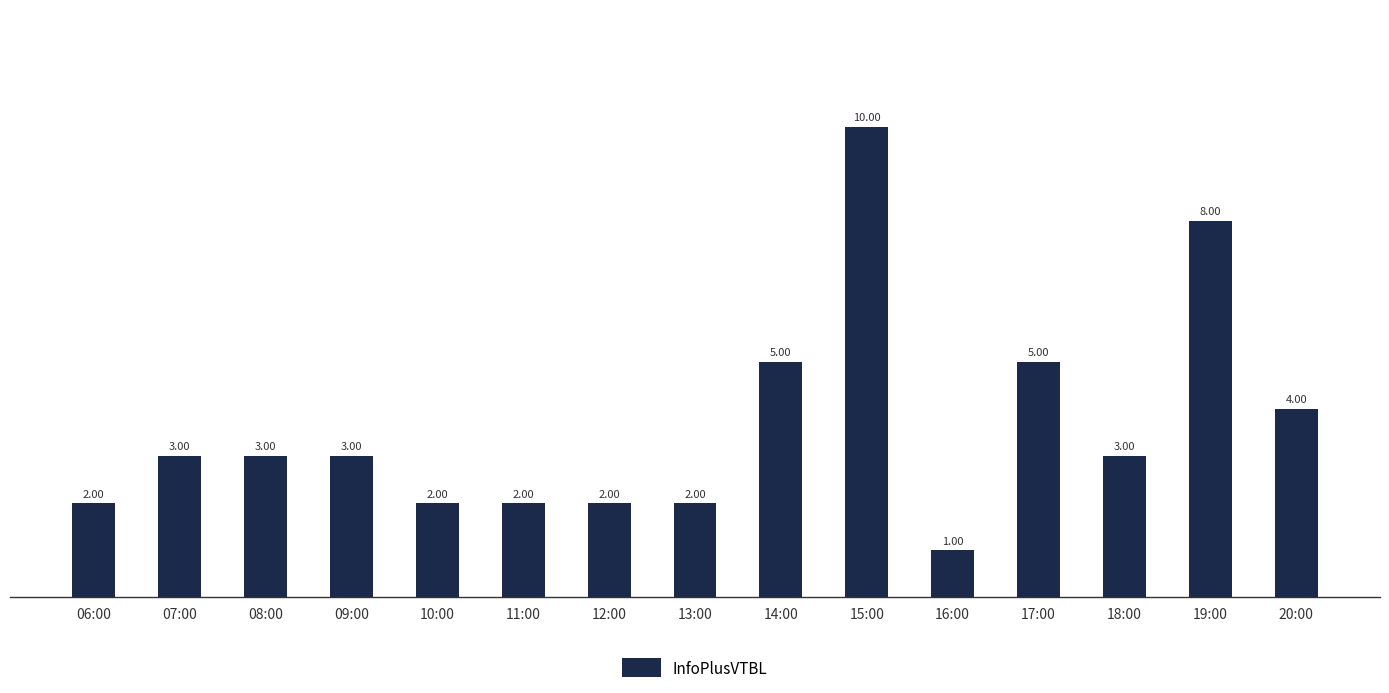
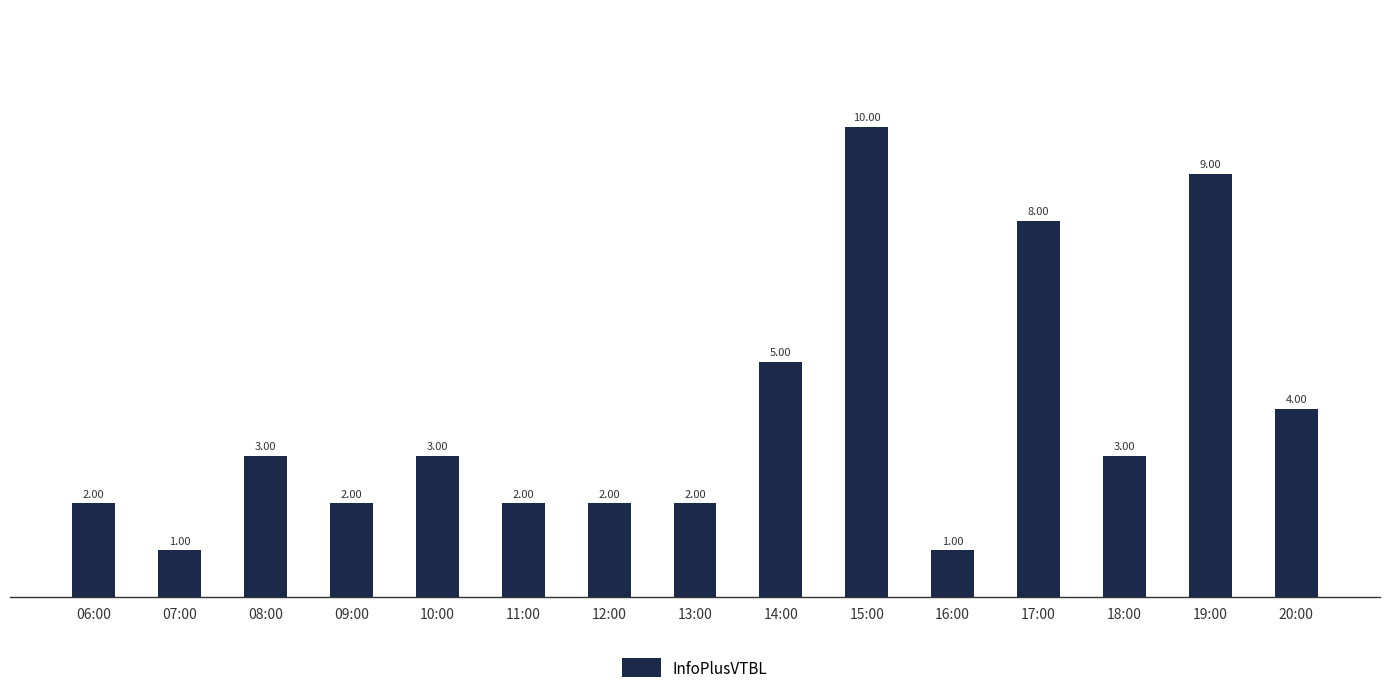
  {
    "06:00": 2.00,
-   "07:00": 3.00,
+   "07:00": 1.00,
    "08:00": 3.00,
-   "09:00": 3.00,
-   "10:00": 2.00,
+   "09:00": 2.00,
+   "10:00": 3.00,
    "11:00": 2.00,
    "12:00": 2.00,
    "13:00": 2.00,
    "14:00": 5.00,
    "15:00": 10.00,
    "16:00": 1.00,
-   "17:00": 5.00,
+   "17:00": 8.00,
    "18:00": 3.00,
-   "19:00": 8.00,
+   "19:00": 9.00,
    "20:00": 4.00
  }
